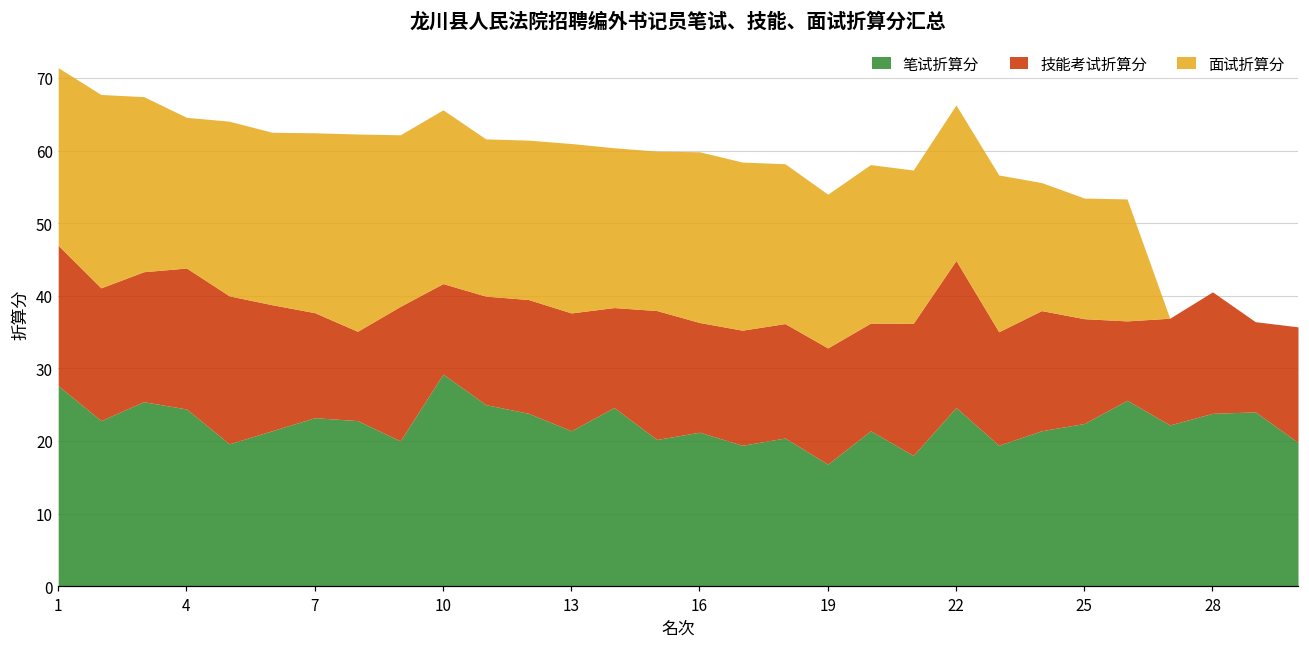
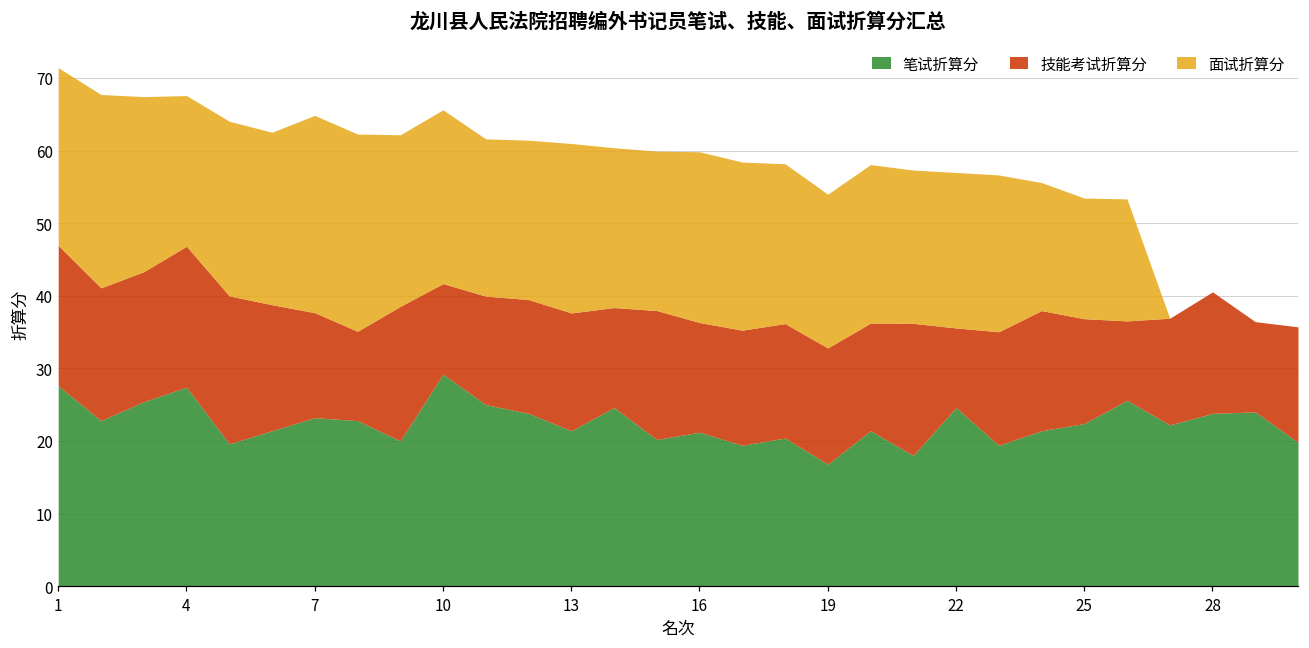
  {
    "笔试折算分": {
      "1": 28,
-     "4": 24,
+     "4": 27,
      "7": 23,
      "10": 29,
      "13": 21,
      "16": 21,
      "19": 17,
      "22": 25,
      "25": 22,
      "28": 24
    },
    "技能考试折算分": {
      "1": 19,
      "4": 19,
      "7": 14,
      "10": 12,
      "13": 16,
      "16": 15,
      "19": 16,
-     "22": 20,
+     "22": 11,
      "25": 14
    },
    "面试折算分": {
      "1": 24,
      "4": 21,
-     "7": 25,
+     "7": 27,
      "10": 24,
      "13": 23,
      "16": 24,
      "19": 21,
      "22": 21,
      "25": 17
    }
  }
